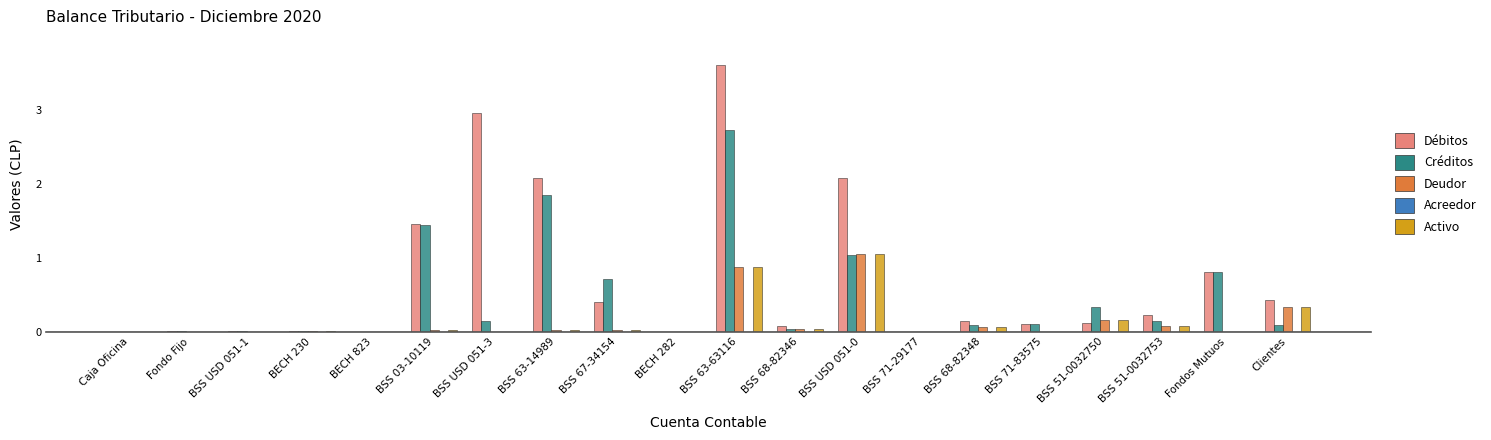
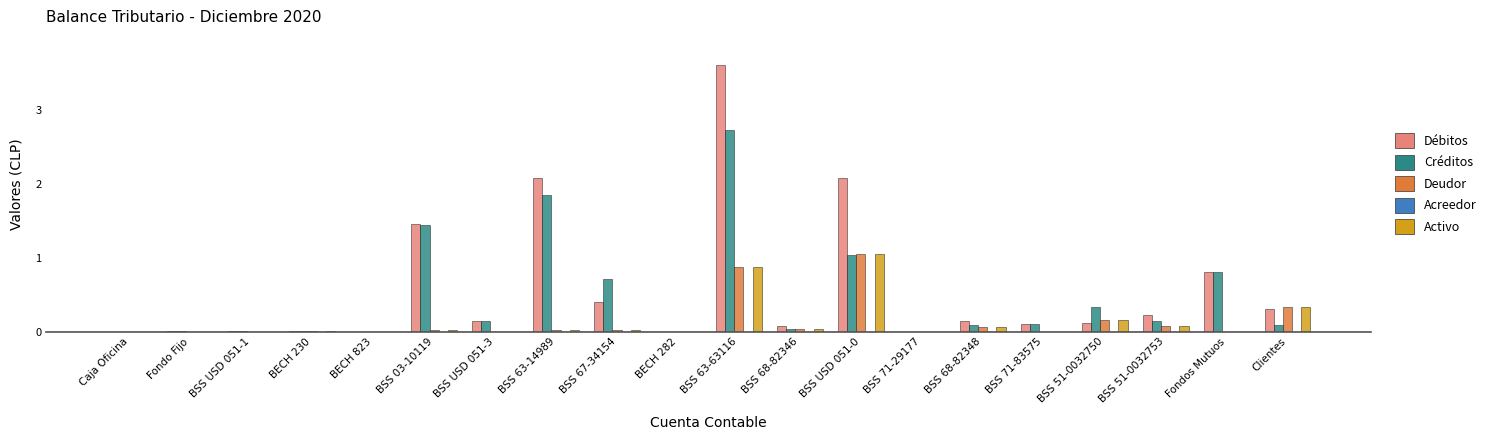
  {
    "Débitos": {
      "BSS 03-10119": 1.5,
-     "BSS USD 051-3": 3.0,
+     "BSS USD 051-3": 0.1,
      "BSS 63-14989": 2.1,
      "BSS 67-34154": 0.4,
      "BSS 63-63116": 3.6,
      "BSS 68-82346": 0.1,
      "BSS USD 051-0": 2.1,
      "BSS 68-82348": 0.1,
      "BSS 71-83575": 0.1,
      "BSS 51-0032750": 0.1,
      "BSS 51-0032753": 0.2,
      "Fondos Mutuos": 0.8,
-     "Clientes": 0.4
+     "Clientes": 0.3
    },
    "Créditos": {
      "BSS 03-10119": 1.4,
      "BSS USD 051-3": 0.1,
      "BSS 63-14989": 1.8,
      "BSS 67-34154": 0.7,
      "BECH 282": 0.0,
      "BSS 63-63116": 2.7,
      "BSS 68-82346": 0.0,
      "BSS USD 051-0": 1.0,
      "BSS 68-82348": 0.1,
      "BSS 71-83575": 0.1,
      "BSS 51-0032750": 0.3,
      "BSS 51-0032753": 0.1,
      "Fondos Mutuos": 0.8,
      "Clientes": 0.1
    },
    "Acreedor": {
      "Caja Oficina": 0.0,
      "Fondo Fijo": 0.0,
      "BSS USD 051-1": 0.0,
      "BECH 230": 0.0,
      "BECH 823": 0.0,
      "BSS 03-10119": 0.0,
      "BSS USD 051-3": 0.0,
      "BSS 63-14989": 0.0,
      "BSS 67-34154": 0.0,
      "BECH 282": 0.0,
      "BSS 63-63116": 0.0,
      "BSS 68-82346": 0.0,
      "BSS USD 051-0": 0.0,
      "BSS 71-29177": 0.0,
      "BSS 68-82348": 0.0,
      "BSS 71-83575": 0.0,
      "BSS 51-0032750": 0.0,
      "BSS 51-0032753": 0.0,
      "Fondos Mutuos": 0.0,
      "Clientes": 0.0
    }
  }
